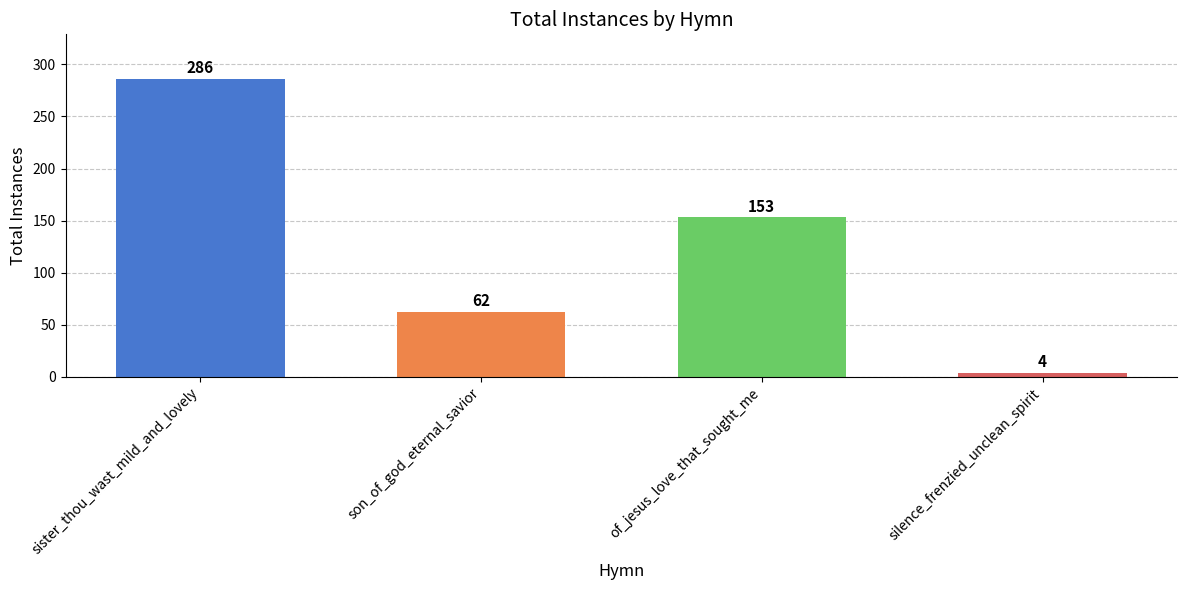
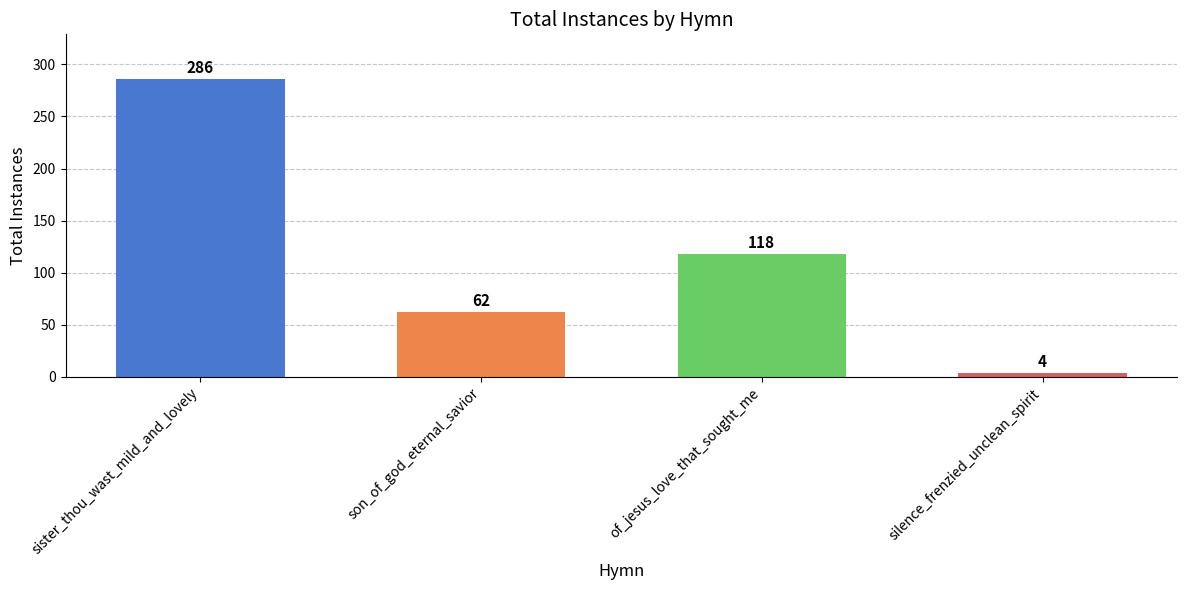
  {
    "sister_thou_wast_mild_and_lovely": 286,
    "son_of_god_eternal_savior": 62,
-   "of_jesus_love_that_sought_me": 153,
+   "of_jesus_love_that_sought_me": 118,
    "silence_frenzied_unclean_spirit": 4
  }
